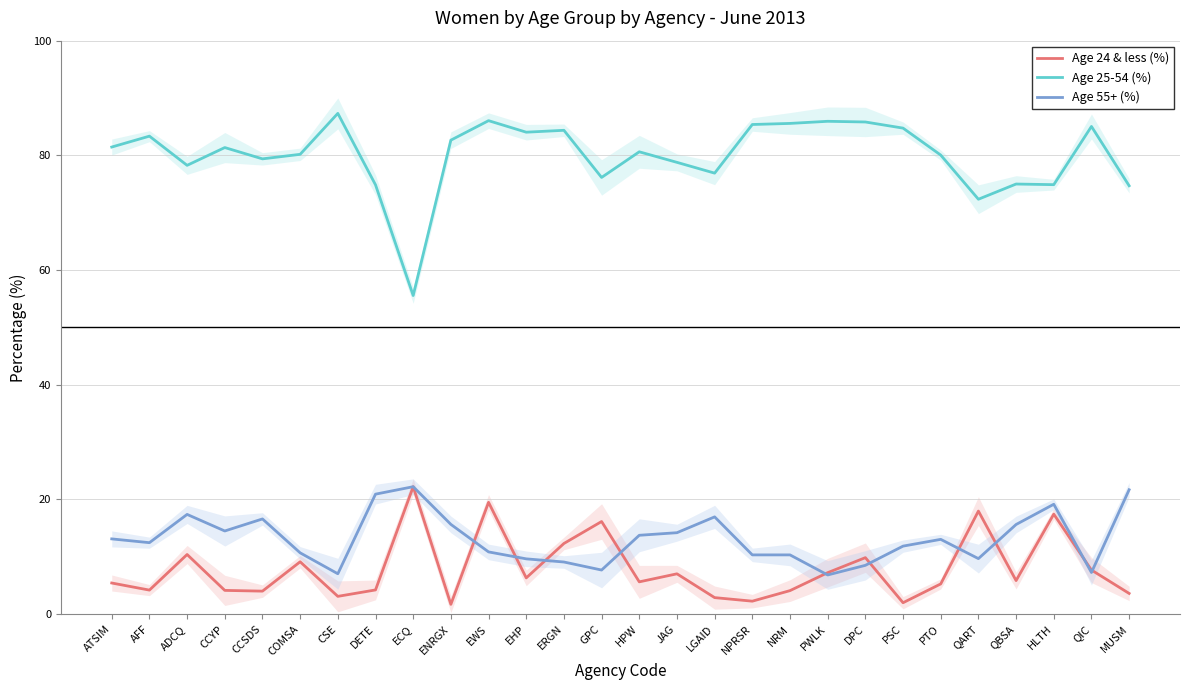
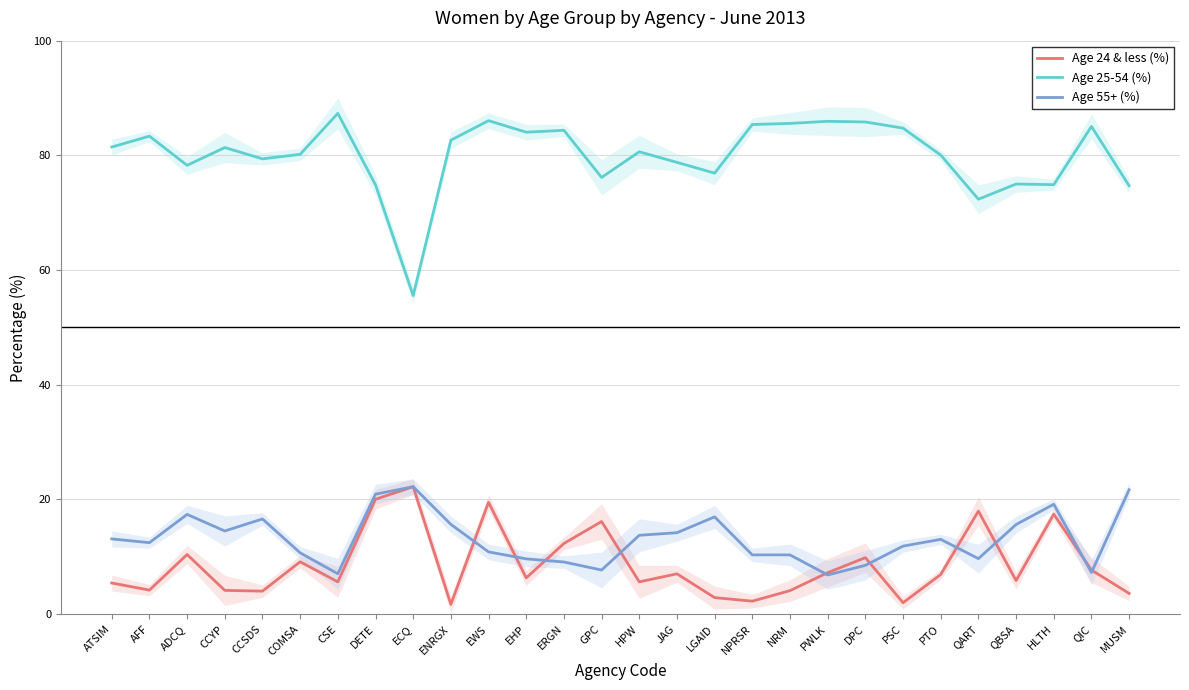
  {
    "Age 24 & less (%)": {
      "ATSIM": 5,
      "AFF": 4,
      "ADCQ": 10,
      "CCYP": 4,
      "CCSDS": 4,
      "COMSA": 9,
-     "CSE": 3,
-     "DETE": 4,
+     "CSE": 6,
+     "DETE": 20,
      "ENRGX": 2,
      "EWS": 20,
      "EHP": 6,
      "ERGN": 12,
      "GPC": 16,
      "HPW": 6,
      "JAG": 7,
      "LGAID": 3,
      "NPRSR": 2,
      "NRM": 4,
      "DPC": 10,
      "PSC": 2,
-     "PTO": 5,
+     "PTO": 7,
      "QART": 18,
      "QBSA": 6,
      "HLTH": 17,
      "MUSM": 4
    }
  }
